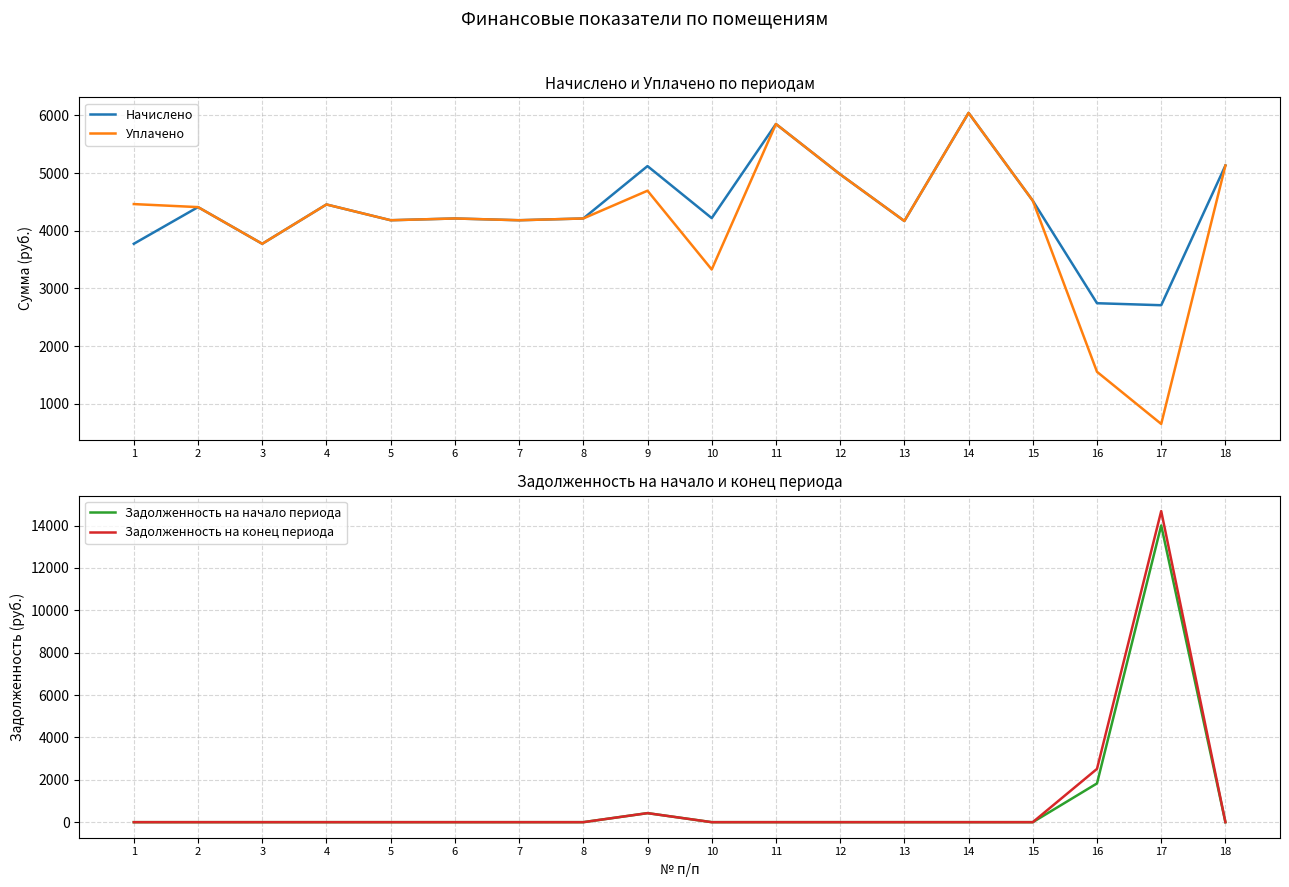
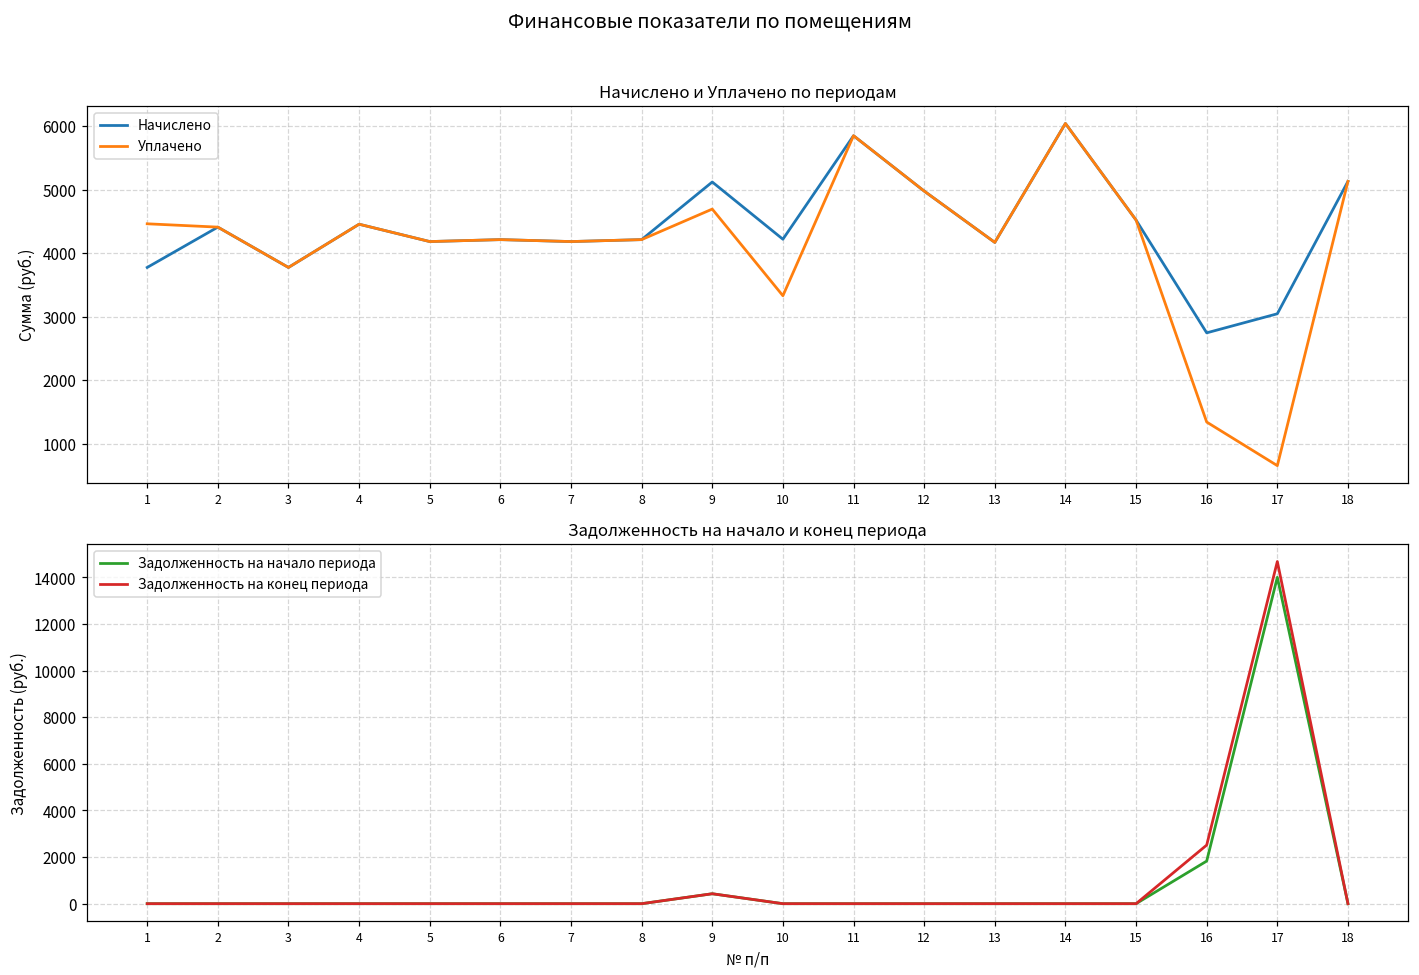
  {
    "Начислено и Уплачено по периодам": {
      "Начислено": {
        "1": 3800,
        "9": 5100,
        "10": 4200,
        "16": 2700,
-       "17": 2700
+       "17": 3000
      },
      "Уплачено": {
        "1": 4500,
        "9": 4700,
        "10": 3300,
-       "16": 1600,
+       "16": 1300,
        "17": 700
      }
    },
    "Задолженность на начало и конец периода": {
      "Задолженность на начало периода": {
        "16": 1800,
        "17": 14000
      },
      "Задолженность на конец периода": {
        "16": 2500,
        "17": 14700
      }
    }
  }
